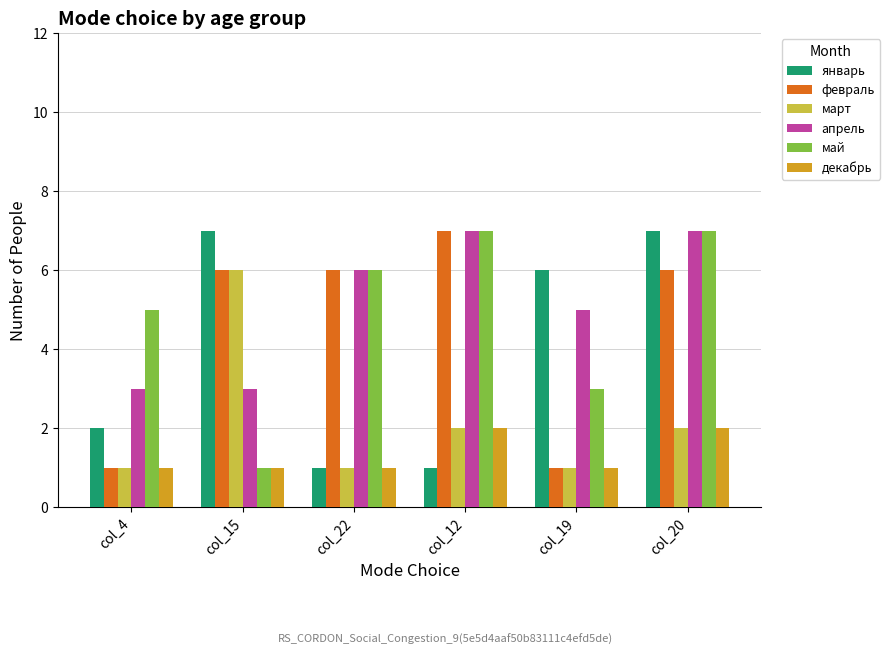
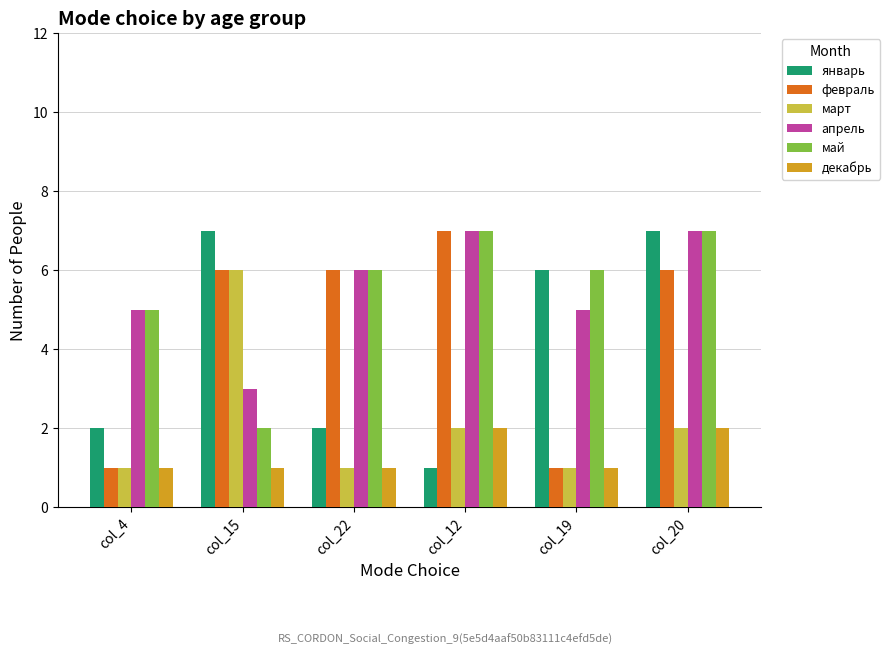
  {
    "январь": {
      "col_4": 2,
      "col_15": 7,
-     "col_22": 1,
+     "col_22": 2,
      "col_12": 1,
      "col_19": 6,
      "col_20": 7
    },
    "апрель": {
-     "col_4": 3,
+     "col_4": 5,
      "col_15": 3,
      "col_22": 6,
      "col_12": 7,
      "col_19": 5,
      "col_20": 7
    },
    "май": {
      "col_4": 5,
-     "col_15": 1,
+     "col_15": 2,
      "col_22": 6,
      "col_12": 7,
-     "col_19": 3,
+     "col_19": 6,
      "col_20": 7
    }
  }
